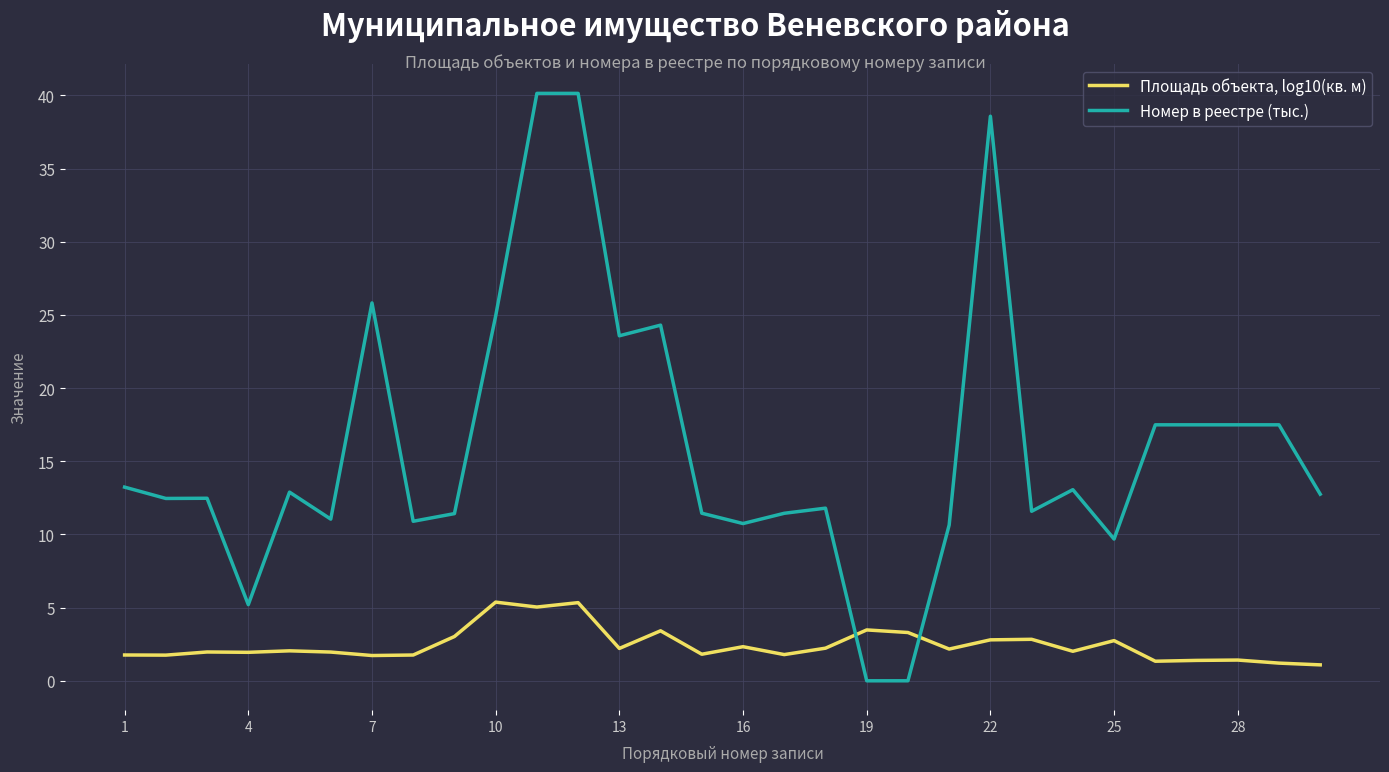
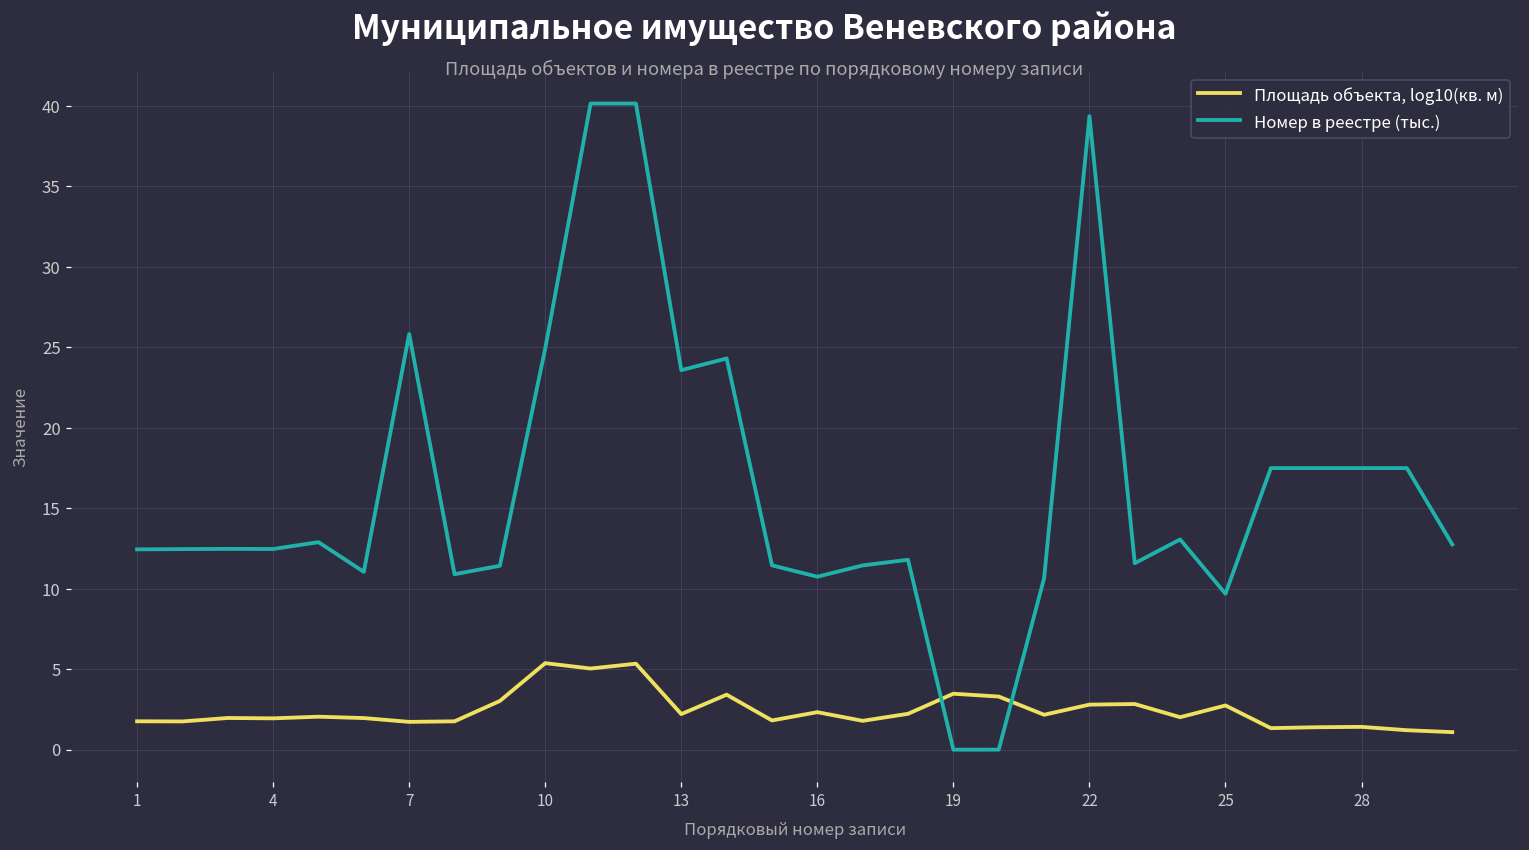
  {
    "Площадь объекта, log10(кв. м)": {
      "1": 1.8,
      "4": 1.9,
      "7": 1.7,
      "10": 5.4,
      "13": 2.2,
      "16": 2.3,
      "19": 3.5,
      "22": 2.8,
      "25": 2.7,
      "28": 1.4
    },
    "Номер в реестре (тыс.)": {
-     "1": 13.2,
-     "4": 5.2,
+     "1": 12.4,
+     "4": 12.5,
      "7": 25.8,
      "10": 24.9,
      "13": 23.6,
      "16": 10.7,
      "19": 0.0,
-     "22": 38.6,
+     "22": 39.4,
      "25": 9.7,
      "28": 17.5
    }
  }
